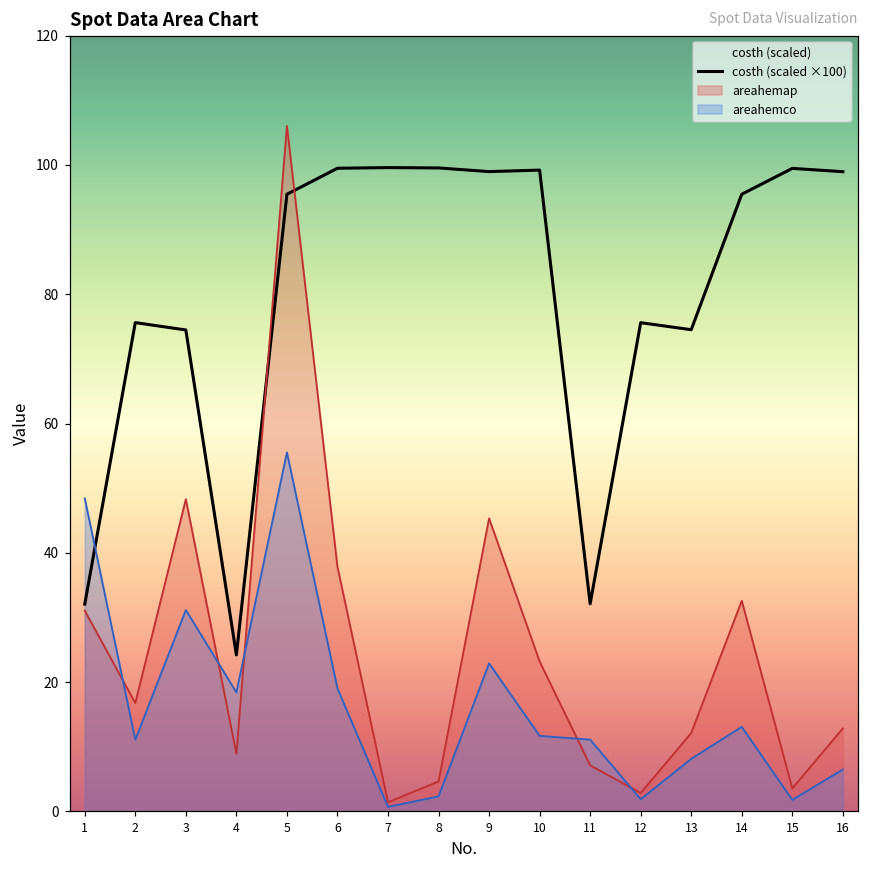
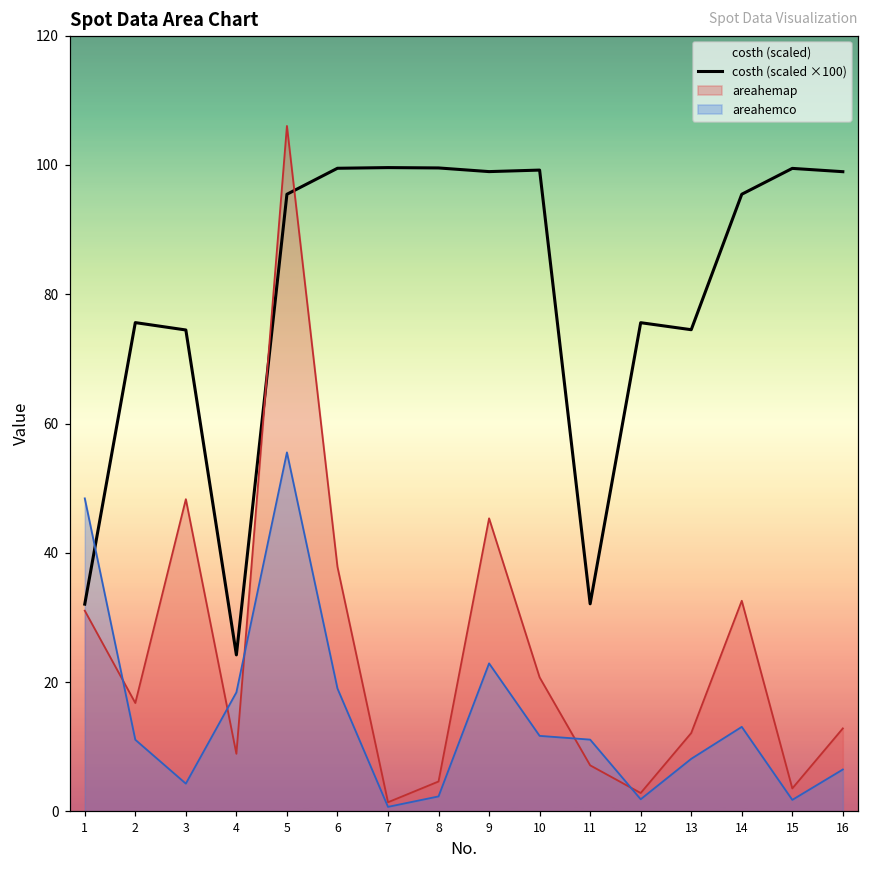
  {
    "costh (scaled)": {
      "1": 32,
      "2": 76,
      "3": 74,
      "4": 24,
      "5": 95,
      "6": 99,
      "7": 100,
      "8": 100,
      "9": 99,
      "10": 99,
      "11": 32,
      "12": 76,
      "13": 75,
      "14": 95,
      "15": 99,
      "16": 99
    },
    "areahemap": {
      "1": 31,
      "2": 17,
      "3": 48,
      "4": 9,
      "5": 106,
      "6": 38,
      "7": 1,
      "8": 5,
      "9": 45,
-     "10": 23,
+     "10": 21,
      "11": 7,
      "12": 3,
      "13": 12,
      "14": 33,
      "15": 4,
      "16": 13
    },
    "areahemco": {
      "1": 48,
      "2": 11,
-     "3": 31,
+     "3": 4,
      "4": 18,
      "5": 56,
      "6": 19,
      "7": 1,
      "8": 2,
      "9": 23,
      "10": 12,
      "11": 11,
      "12": 2,
      "13": 8,
      "14": 13,
      "15": 2,
      "16": 6
    }
  }
